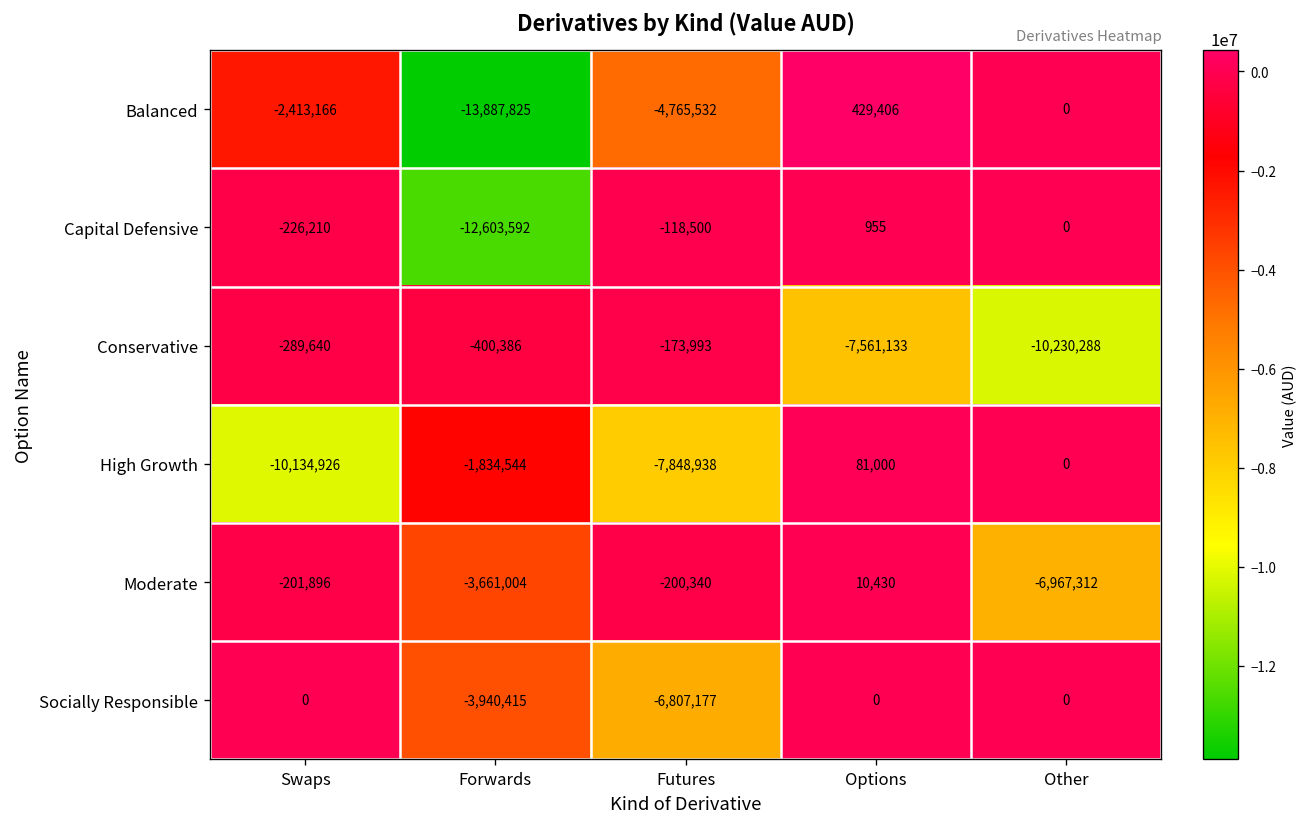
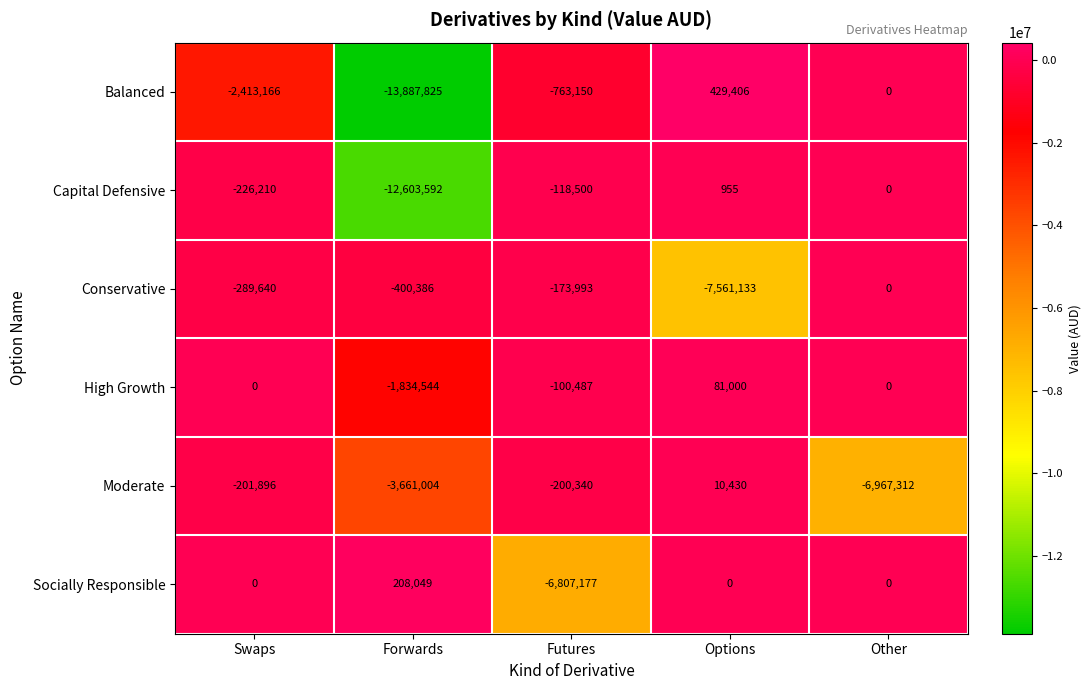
  {
    "Balanced": {
      "Swaps": "-2,413,166",
      "Forwards": "-13,887,825",
-     "Futures": "-4,765,532",
+     "Futures": "-763,150",
      "Options": "429,406",
      "Other": "0"
    },
    "Capital Defensive": {
      "Swaps": "-226,210",
      "Forwards": "-12,603,592",
      "Futures": "-118,500",
      "Options": "955",
      "Other": "0"
    },
    "Conservative": {
      "Swaps": "-289,640",
      "Forwards": "-400,386",
      "Futures": "-173,993",
      "Options": "-7,561,133",
-     "Other": "-10,230,288"
+     "Other": "0"
    },
    "High Growth": {
-     "Swaps": "-10,134,926",
+     "Swaps": "0",
      "Forwards": "-1,834,544",
-     "Futures": "-7,848,938",
+     "Futures": "-100,487",
      "Options": "81,000",
      "Other": "0"
    },
    "Moderate": {
      "Swaps": "-201,896",
      "Forwards": "-3,661,004",
      "Futures": "-200,340",
      "Options": "10,430",
      "Other": "-6,967,312"
    },
    "Socially Responsible": {
      "Swaps": "0",
-     "Forwards": "-3,940,415",
+     "Forwards": "208,049",
      "Futures": "-6,807,177",
      "Options": "0",
      "Other": "0"
    }
  }
